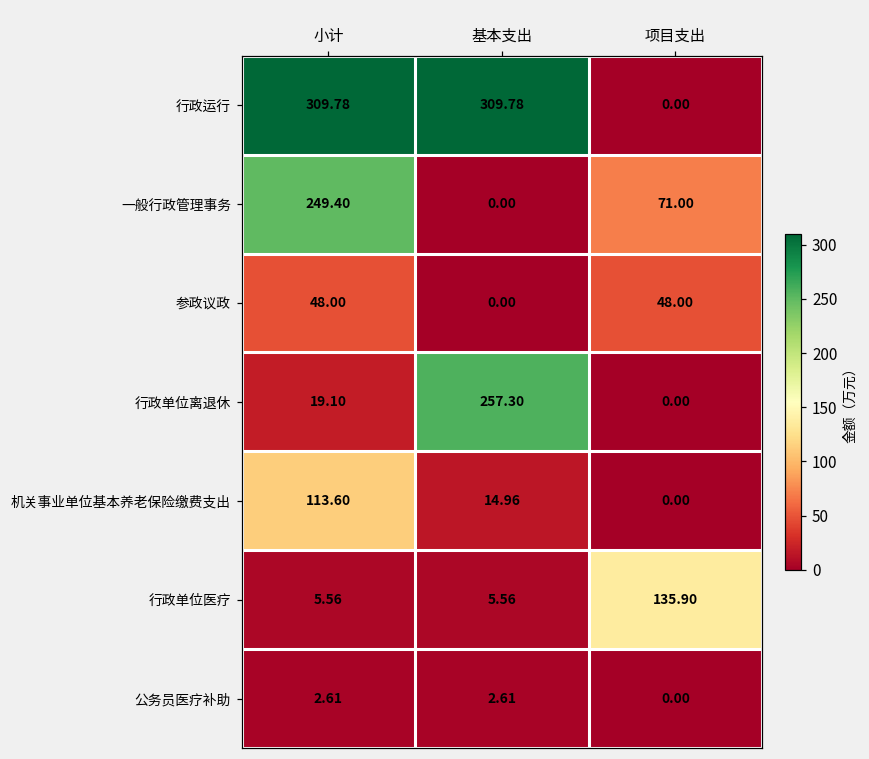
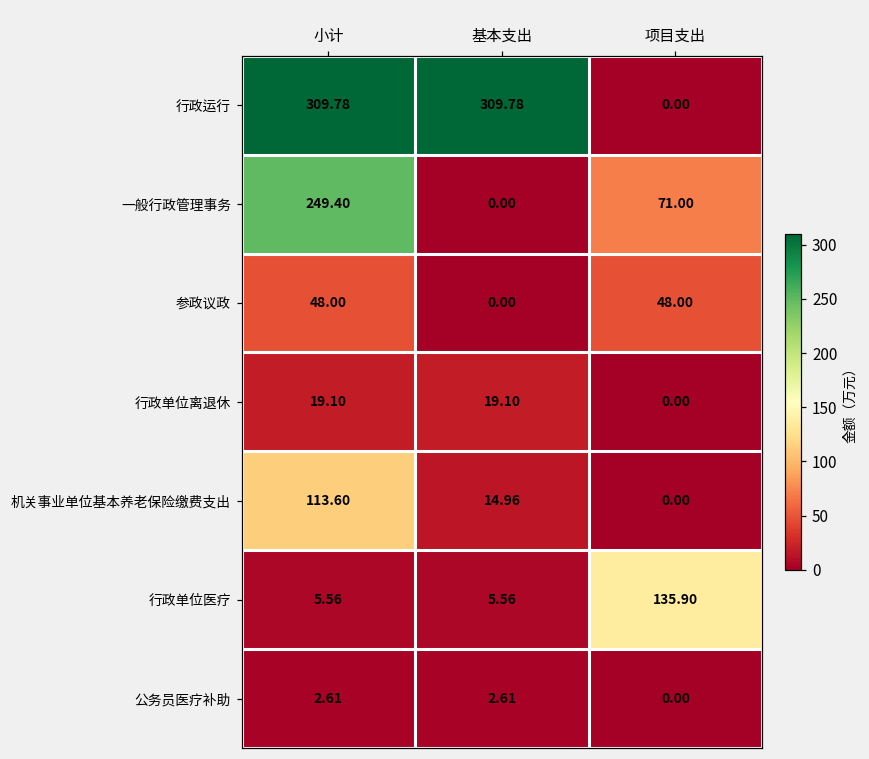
  {
    "行政运行": {
      "小计": 309.78,
      "基本支出": 309.78,
      "项目支出": 0.00
    },
    "一般行政管理事务": {
      "小计": 249.40,
      "基本支出": 0.00,
      "项目支出": 71.00
    },
    "参政议政": {
      "小计": 48.00,
      "基本支出": 0.00,
      "项目支出": 48.00
    },
    "行政单位离退休": {
      "小计": 19.10,
-     "基本支出": 257.30,
+     "基本支出": 19.10,
      "项目支出": 0.00
    },
    "机关事业单位基本养老保险缴费支出": {
      "小计": 113.60,
      "基本支出": 14.96,
      "项目支出": 0.00
    },
    "行政单位医疗": {
      "小计": 5.56,
      "基本支出": 5.56,
      "项目支出": 135.90
    },
    "公务员医疗补助": {
      "小计": 2.61,
      "基本支出": 2.61,
      "项目支出": 0.00
    }
  }
